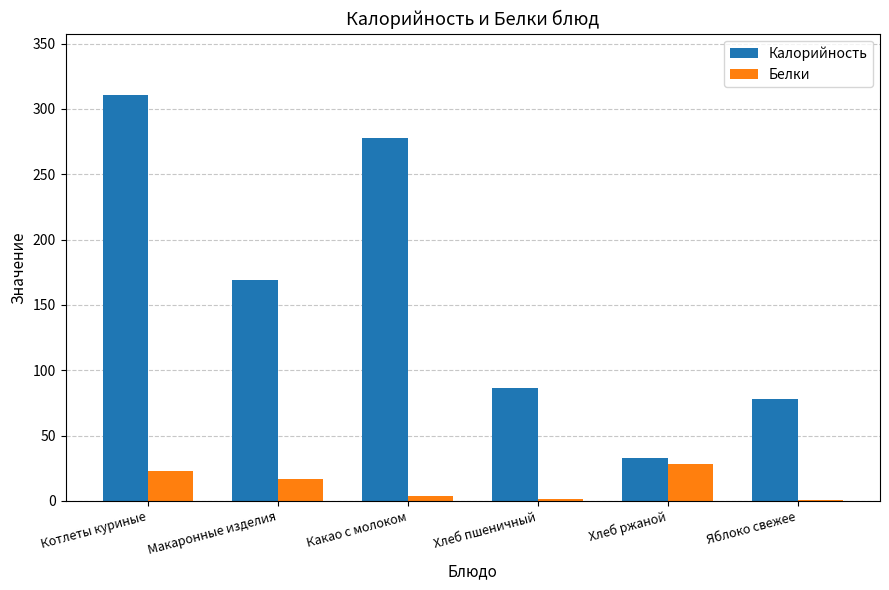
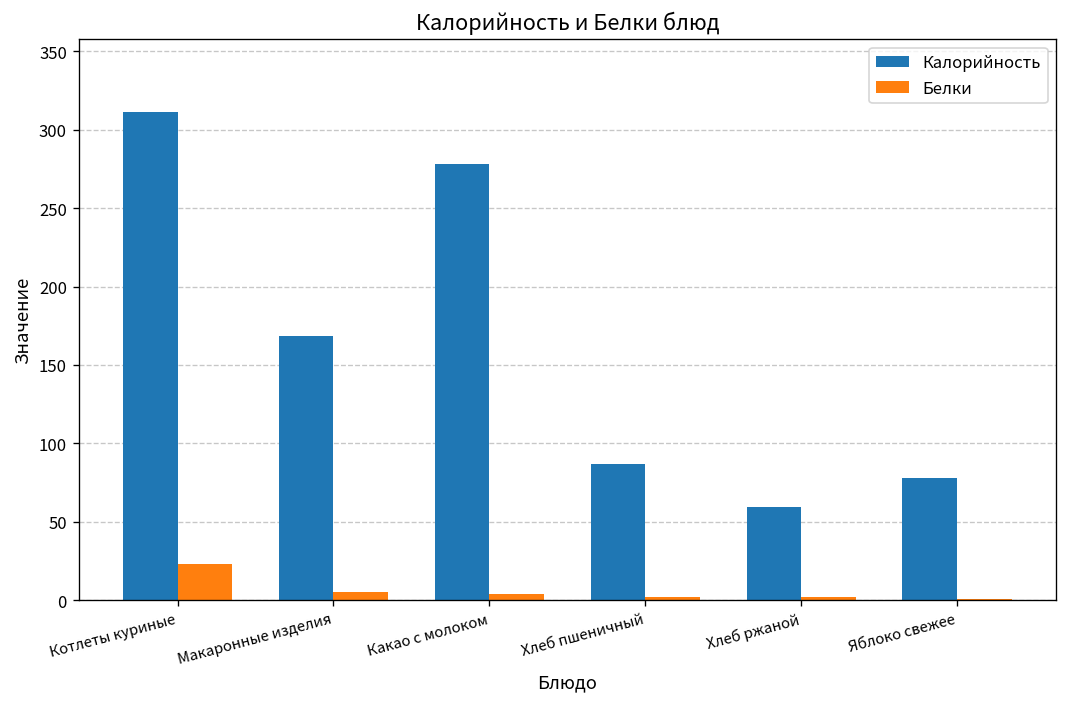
  {
    "Калорийность": {
      "Котлеты куриные": 311,
      "Макаронные изделия": 169,
      "Какао с молоком": 278,
      "Хлеб пшеничный": 87,
-     "Хлеб ржаной": 33,
+     "Хлеб ржаной": 59,
      "Яблоко свежее": 78
    },
    "Белки": {
      "Котлеты куриные": 23,
-     "Макаронные изделия": 17,
+     "Макаронные изделия": 5,
      "Какао с молоком": 4,
-     "Хлеб ржаной": 29
+     "Хлеб ржаной": 2
    }
  }
